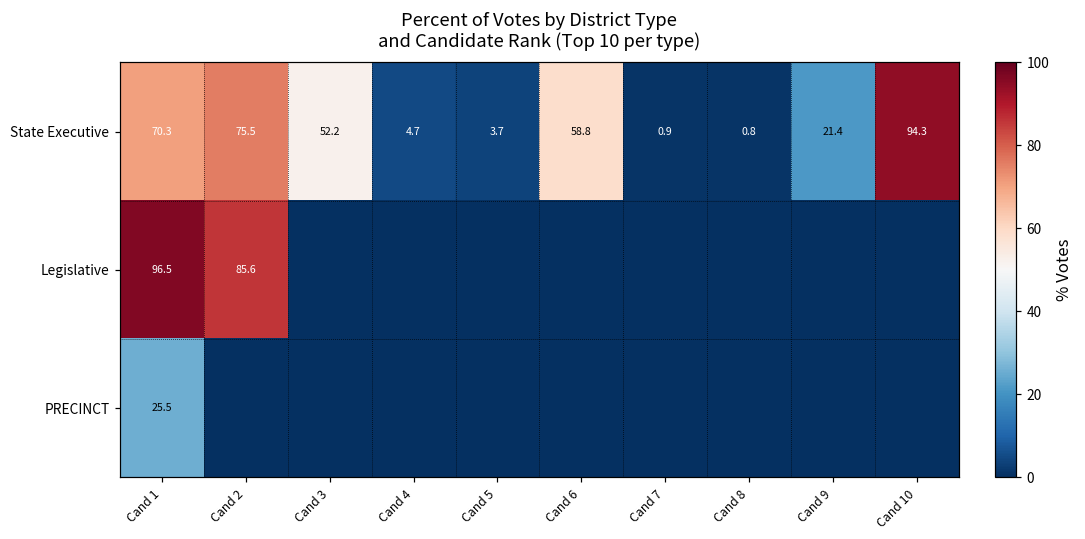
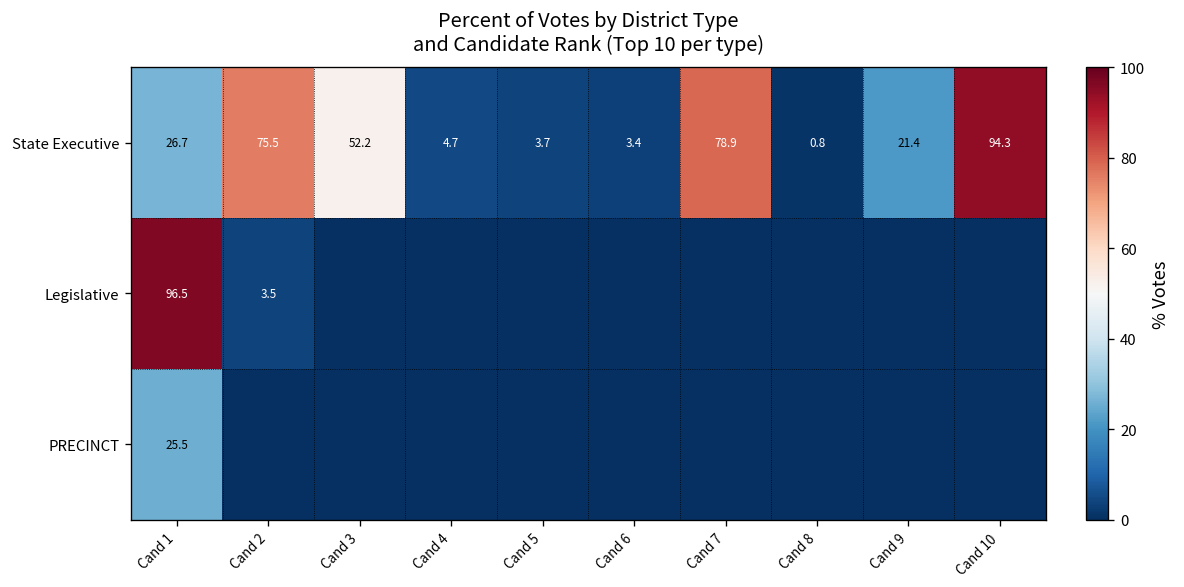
  {
    "State Executive": {
-     "Cand 1": 70.3,
+     "Cand 1": 26.7,
      "Cand 2": 75.5,
      "Cand 3": 52.2,
      "Cand 4": 4.7,
      "Cand 5": 3.7,
-     "Cand 6": 58.8,
-     "Cand 7": 0.9,
+     "Cand 6": 3.4,
+     "Cand 7": 78.9,
      "Cand 8": 0.8,
      "Cand 9": 21.4,
      "Cand 10": 94.3
    },
    "Legislative": {
      "Cand 1": 96.5,
-     "Cand 2": 85.6
+     "Cand 2": 3.5
    },
    "PRECINCT": {
      "Cand 1": 25.5
    }
  }
